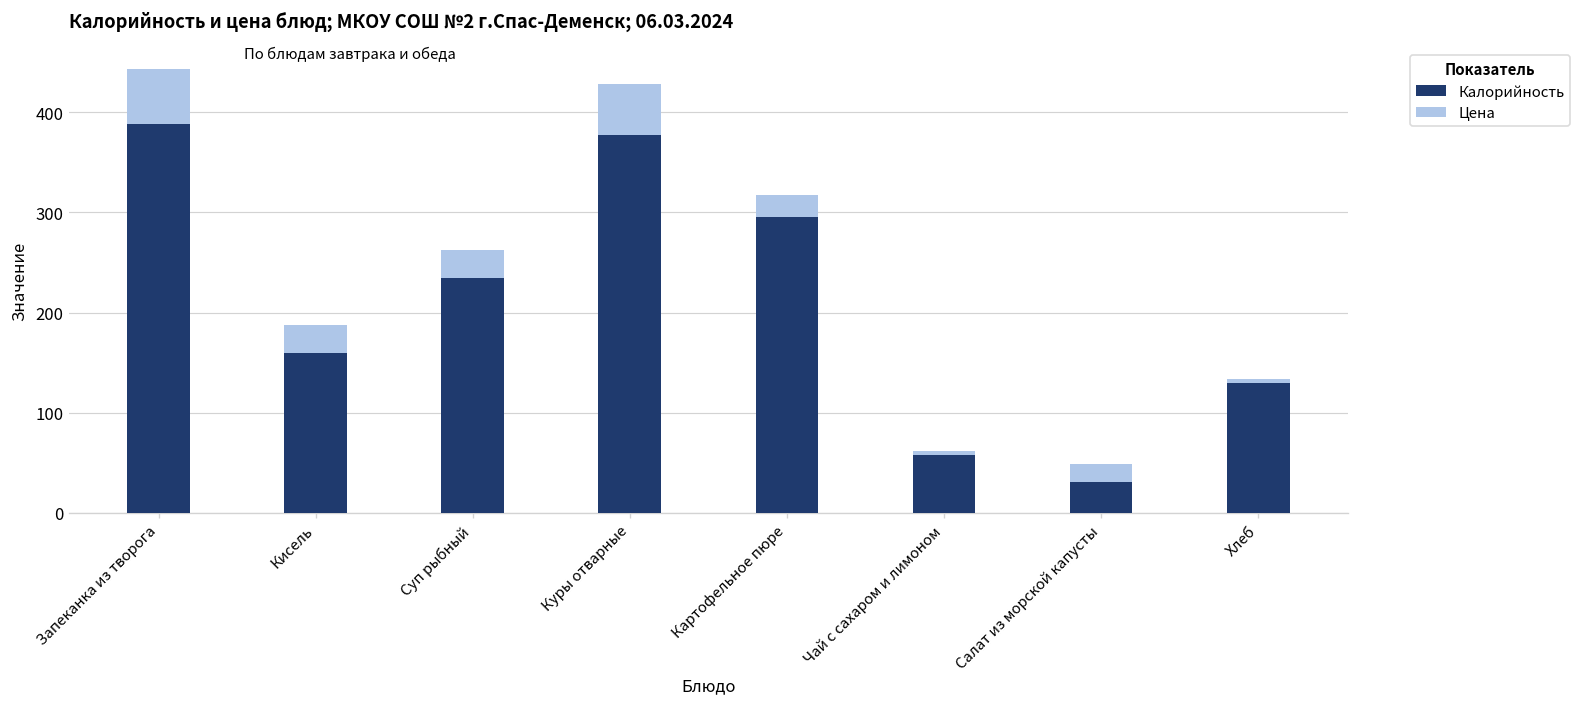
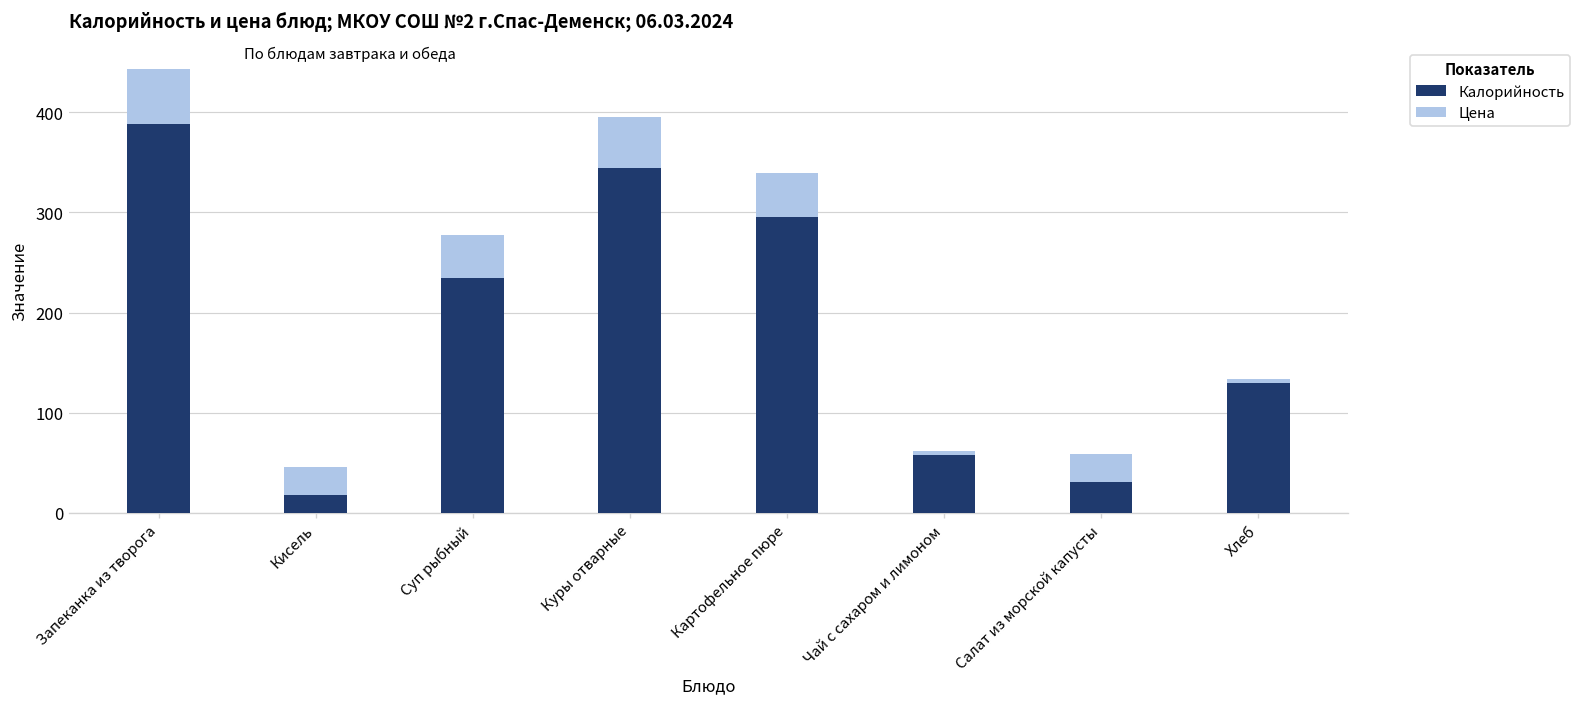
  {
    "Калорийность": {
      "Запеканка из творога": 390,
-     "Кисель": 160,
+     "Кисель": 20,
      "Суп рыбный": 230,
-     "Куры отварные": 380,
+     "Куры отварные": 340,
      "Картофельное пюре": 300,
      "Чай с сахаром и лимоном": 60,
      "Салат из морской капусты": 30,
      "Хлеб": 130
    },
    "Цена": {
      "Запеканка из творога": 60,
      "Кисель": 30,
-     "Суп рыбный": 30,
+     "Суп рыбный": 40,
      "Куры отварные": 50,
-     "Картофельное пюре": 20,
+     "Картофельное пюре": 40,
      "Чай с сахаром и лимоном": 0,
-     "Салат из морской капусты": 20,
+     "Салат из морской капусты": 30,
      "Хлеб": 0
    }
  }
